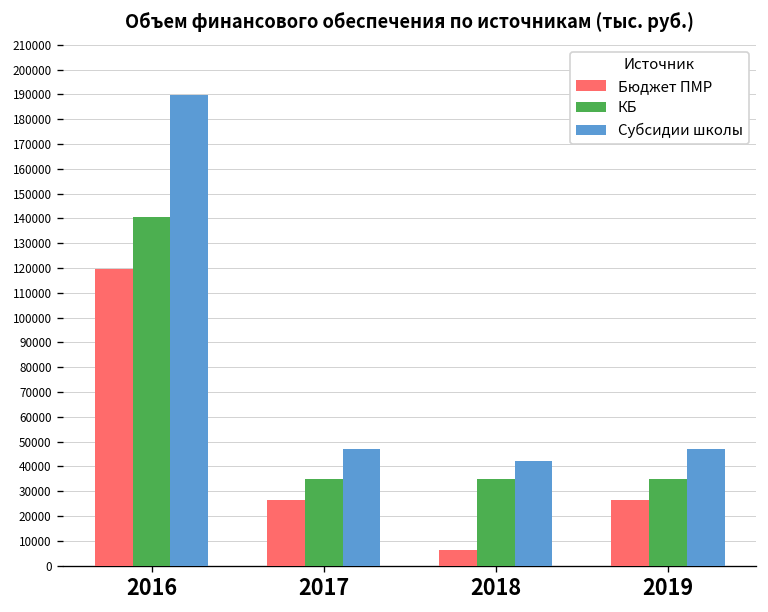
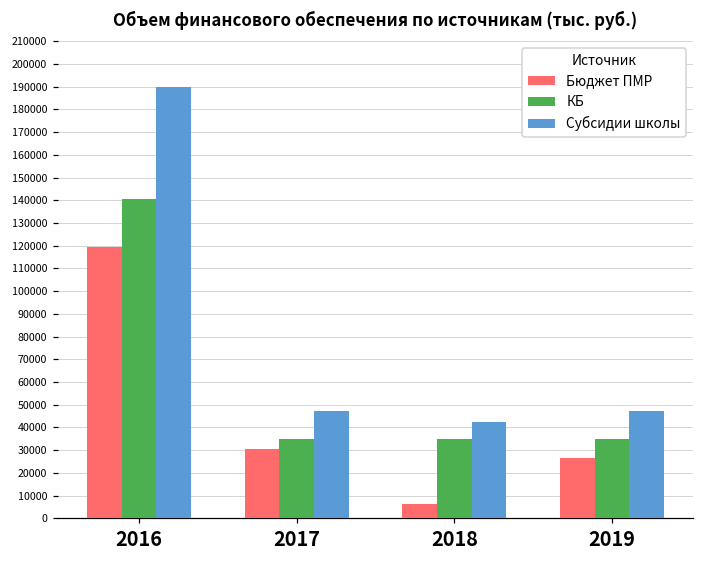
  {
    "Бюджет ПМР": {
      "2016": 119000,
-     "2017": 27000,
+     "2017": 31000,
      "2018": 6000,
      "2019": 27000
    },
    "КБ": {
      "2016": 141000,
      "2017": 35000,
      "2018": 35000,
      "2019": 35000
    },
    "Субсидии школы": {
      "2016": 190000,
      "2017": 47000,
      "2018": 42000,
      "2019": 47000
    }
  }
